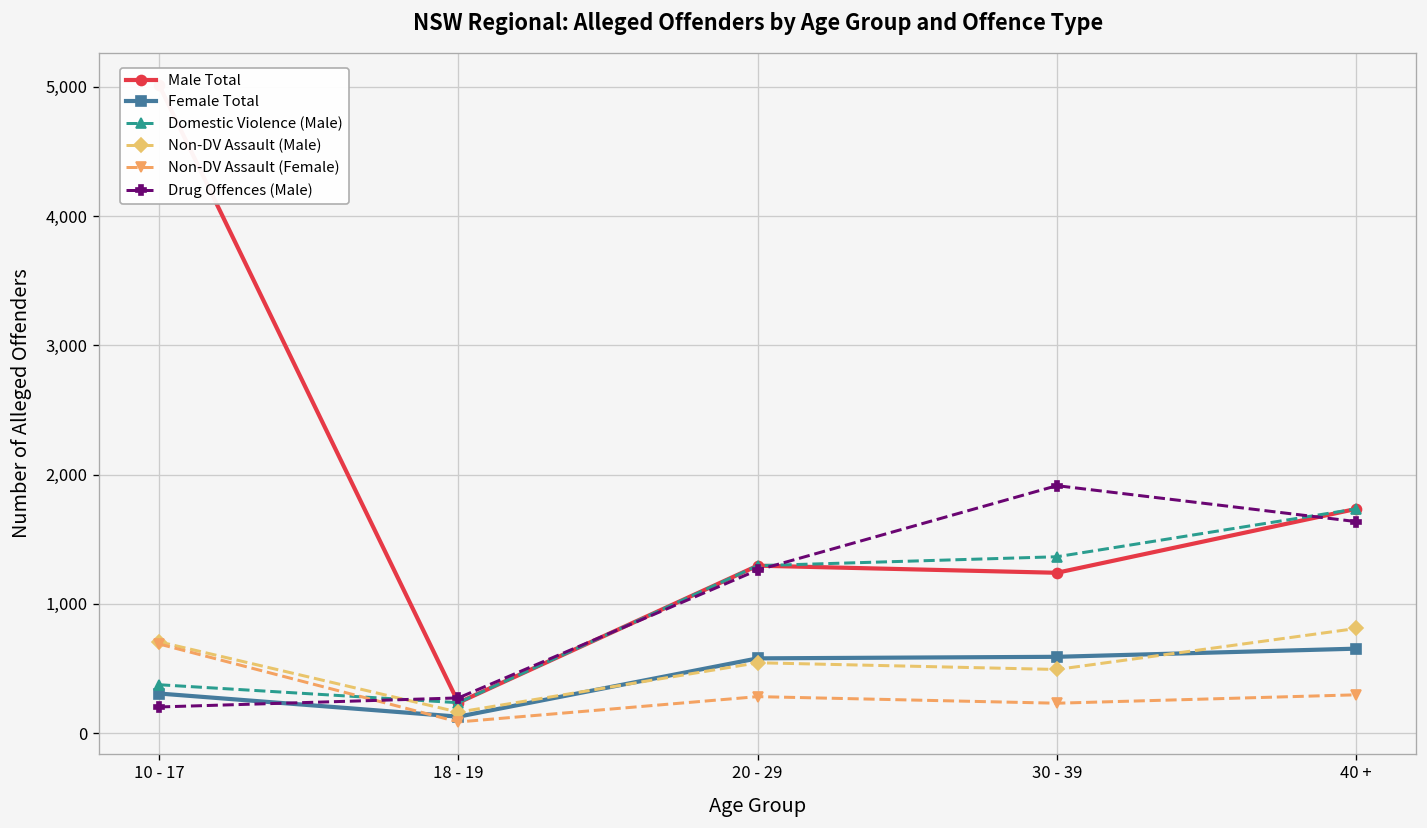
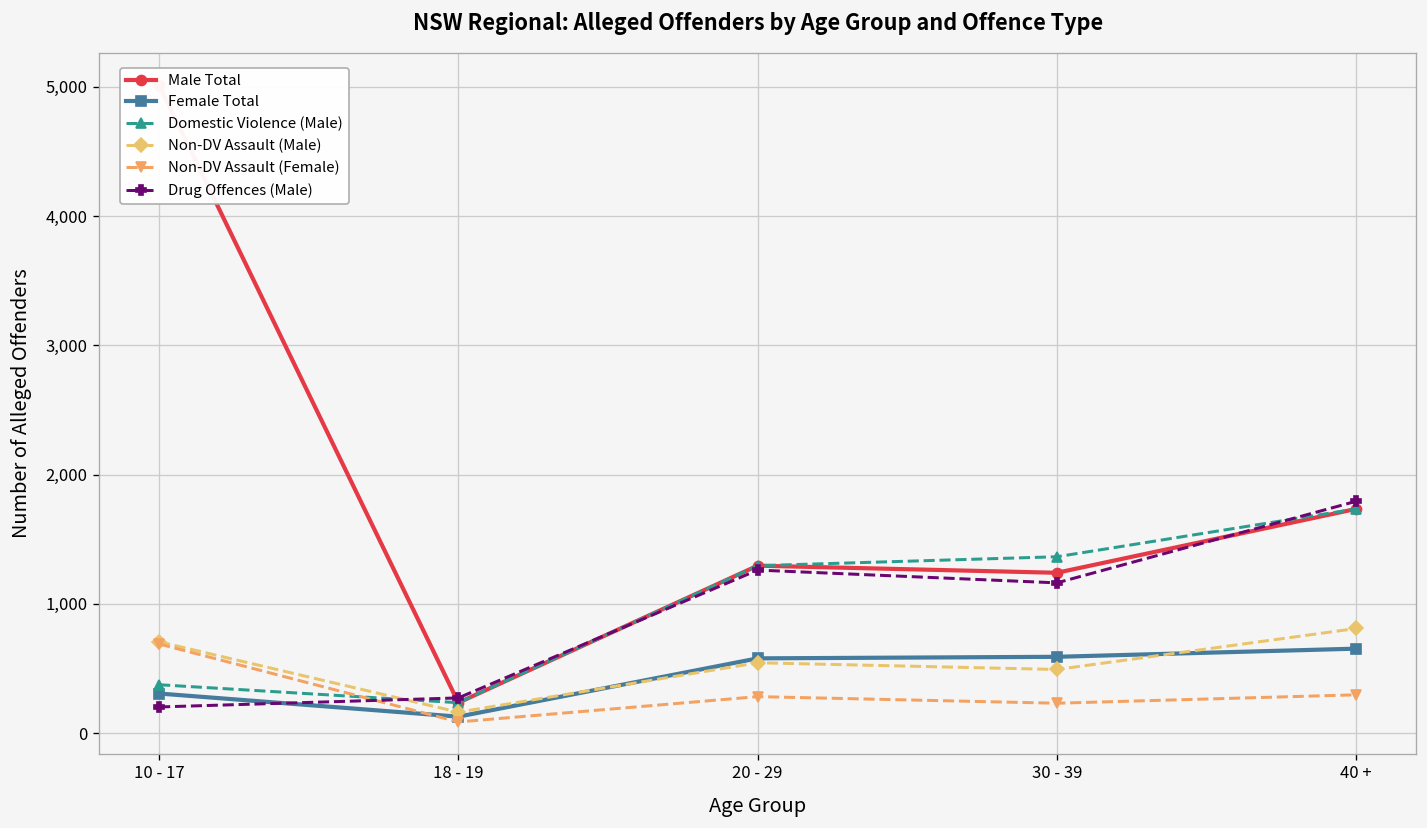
  {
    "Male Total": {
      "30 - 39": "1,240"
    },
    "Drug Offences (Male)": {
      "10 - 17": "200",
      "18 - 19": "270",
      "20 - 29": "1,260",
-     "30 - 39": "1,910",
-     "40 +": "1,640"
+     "30 - 39": "1,160",
+     "40 +": "1,790"
    }
  }
